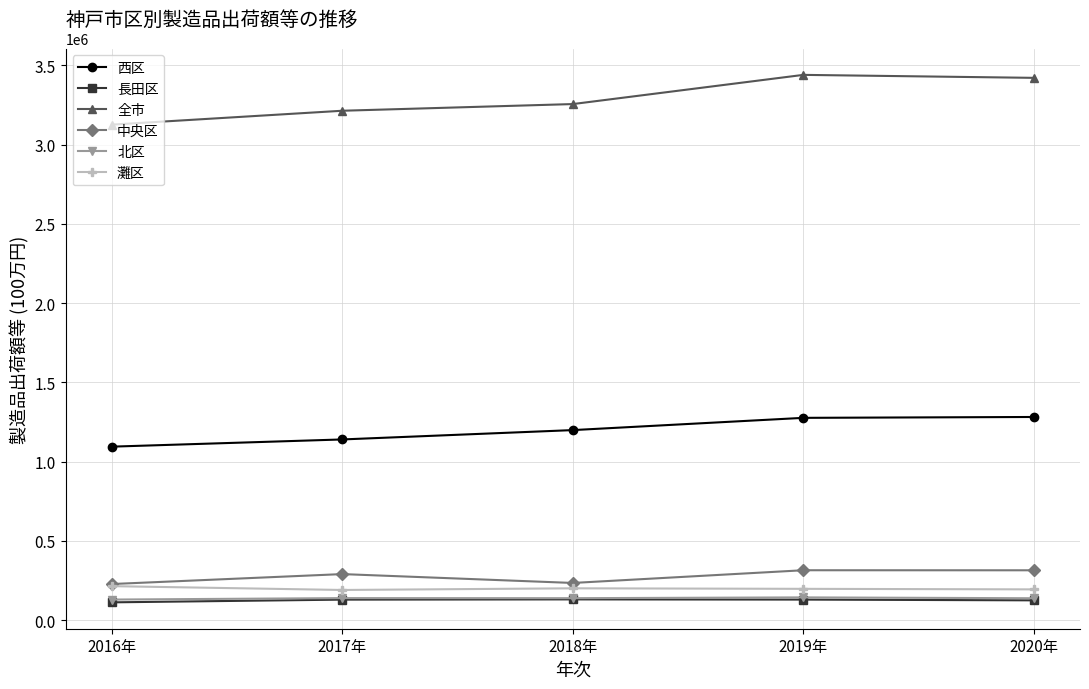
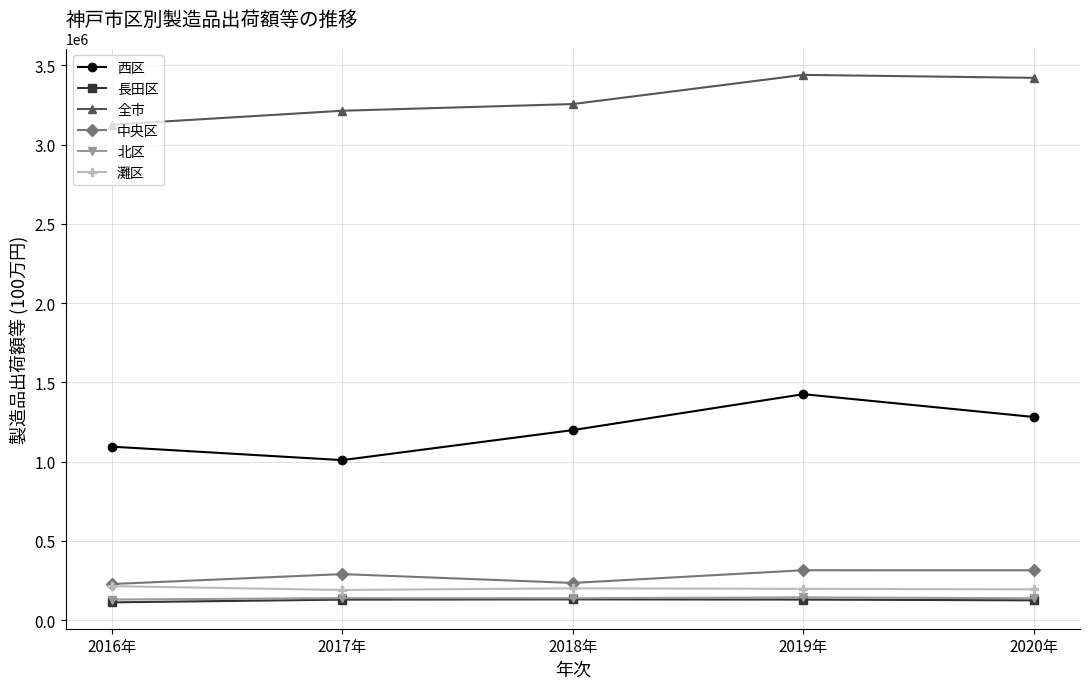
  {
    "西区": {
      "2016年": 1090000,
-     "2017年": 1140000,
+     "2017年": 1010000,
      "2018年": 1200000,
-     "2019年": 1280000,
+     "2019年": 1430000,
      "2020年": 1280000
    }
  }
